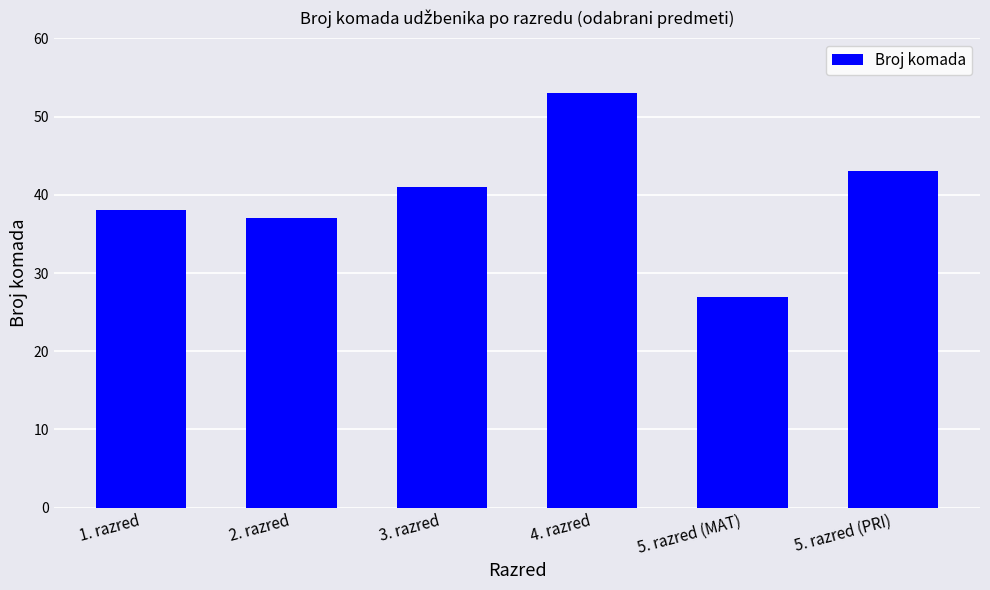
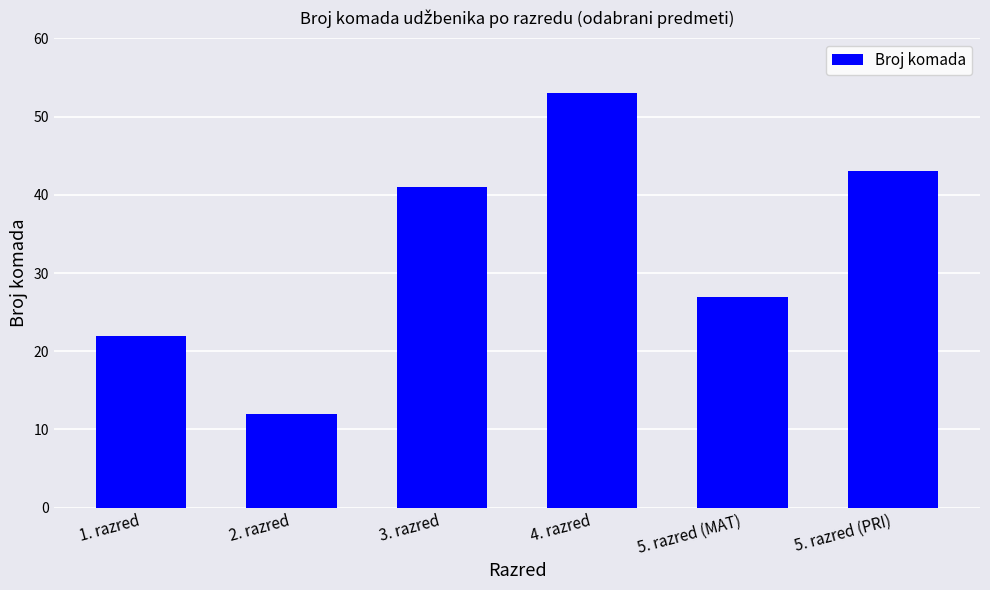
  {
-   "1. razred": 38,
-   "2. razred": 37,
+   "1. razred": 22,
+   "2. razred": 12,
    "3. razred": 41,
    "4. razred": 53,
    "5. razred (MAT)": 27,
    "5. razred (PRI)": 43
  }
